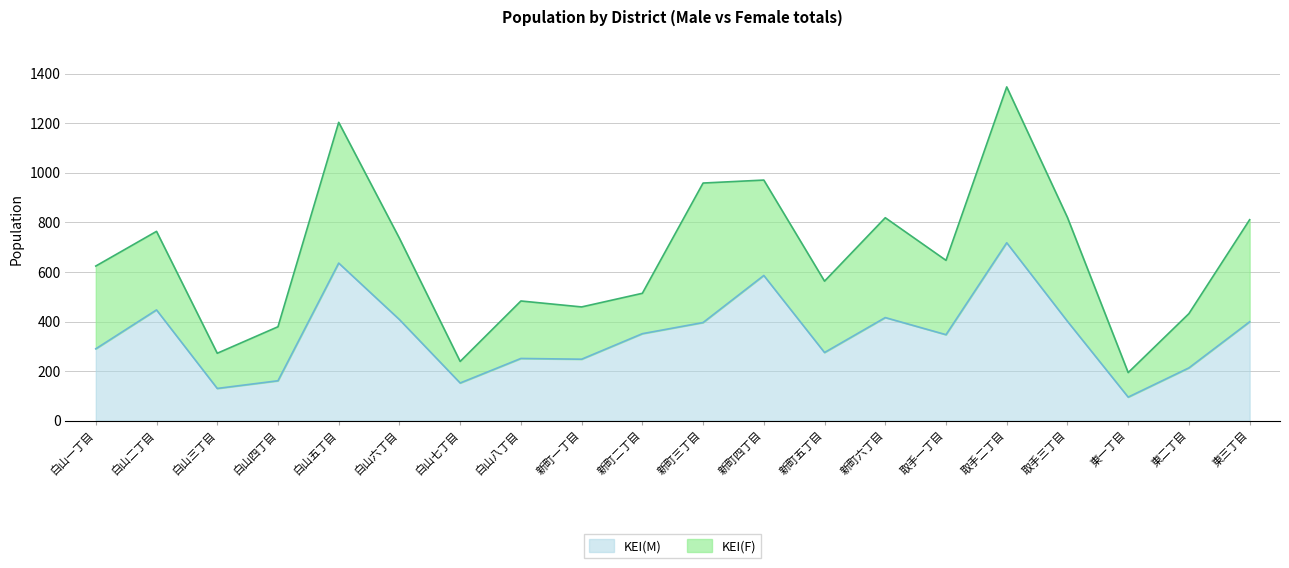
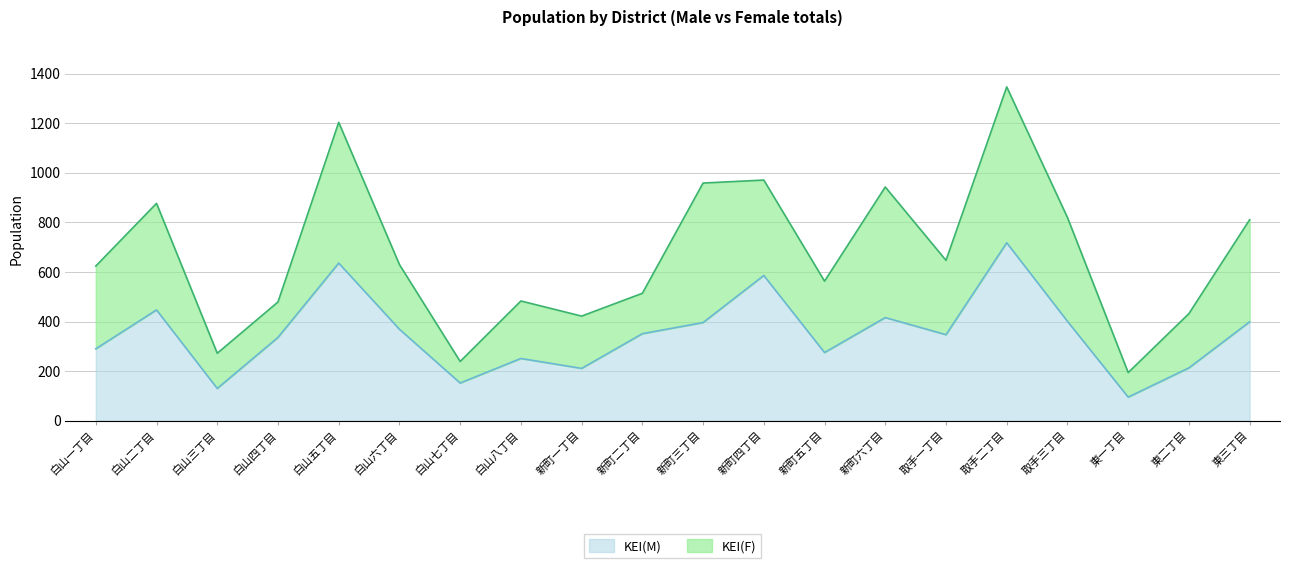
  {
    "KEI(M)": {
      "白山一丁目": 290,
      "白山二丁目": 450,
      "白山三丁目": 130,
-     "白山四丁目": 160,
+     "白山四丁目": 340,
      "白山五丁目": 640,
-     "白山六丁目": 410,
+     "白山六丁目": 370,
      "白山七丁目": 150,
      "白山八丁目": 250,
-     "新町一丁目": 250,
+     "新町一丁目": 210,
      "新町二丁目": 350,
      "新町三丁目": 400,
      "新町四丁目": 590,
      "新町五丁目": 280,
      "新町六丁目": 420,
      "取手一丁目": 350,
      "取手二丁目": 720,
      "取手三丁目": 400,
      "東一丁目": 100,
      "東二丁目": 210,
      "東三丁目": 400
    },
    "KEI(F)": {
      "白山一丁目": 330,
-     "白山二丁目": 320,
+     "白山二丁目": 430,
      "白山三丁目": 140,
-     "白山四丁目": 220,
+     "白山四丁目": 140,
      "白山五丁目": 570,
-     "白山六丁目": 330,
+     "白山六丁目": 260,
      "白山七丁目": 90,
      "白山八丁目": 230,
      "新町一丁目": 210,
      "新町二丁目": 160,
      "新町三丁目": 560,
      "新町四丁目": 390,
      "新町五丁目": 290,
-     "新町六丁目": 400,
+     "新町六丁目": 530,
      "取手一丁目": 300,
      "取手二丁目": 630,
      "取手三丁目": 420,
      "東一丁目": 100,
      "東二丁目": 220,
      "東三丁目": 410
    }
  }
